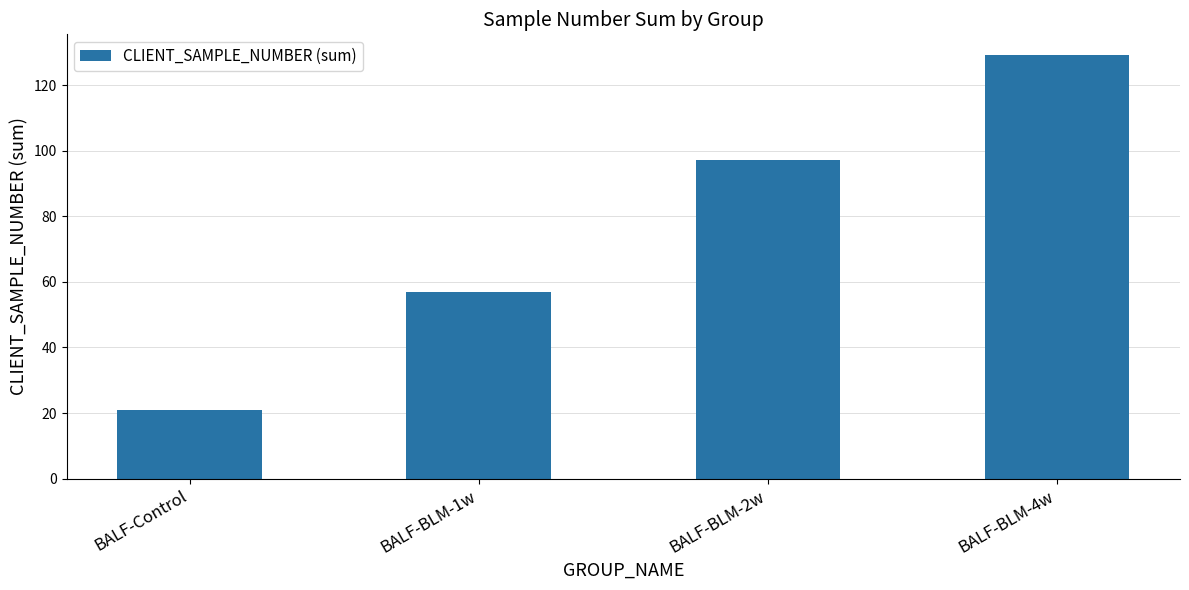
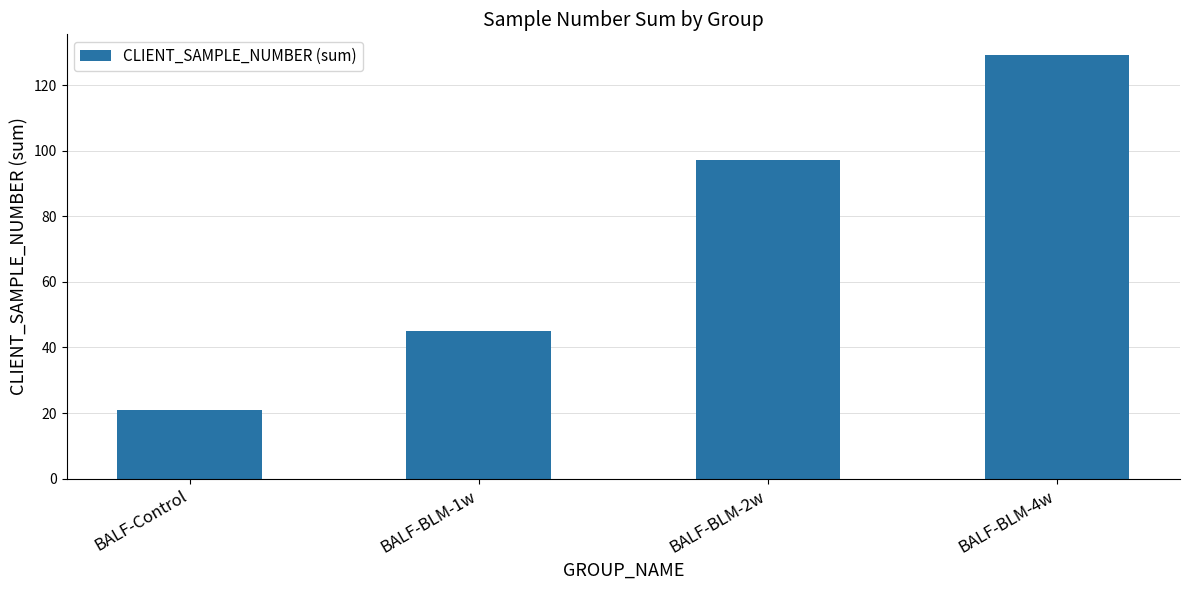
  {
    "BALF-Control": 21,
-   "BALF-BLM-1w": 57,
+   "BALF-BLM-1w": 45,
    "BALF-BLM-2w": 97,
    "BALF-BLM-4w": 129
  }
